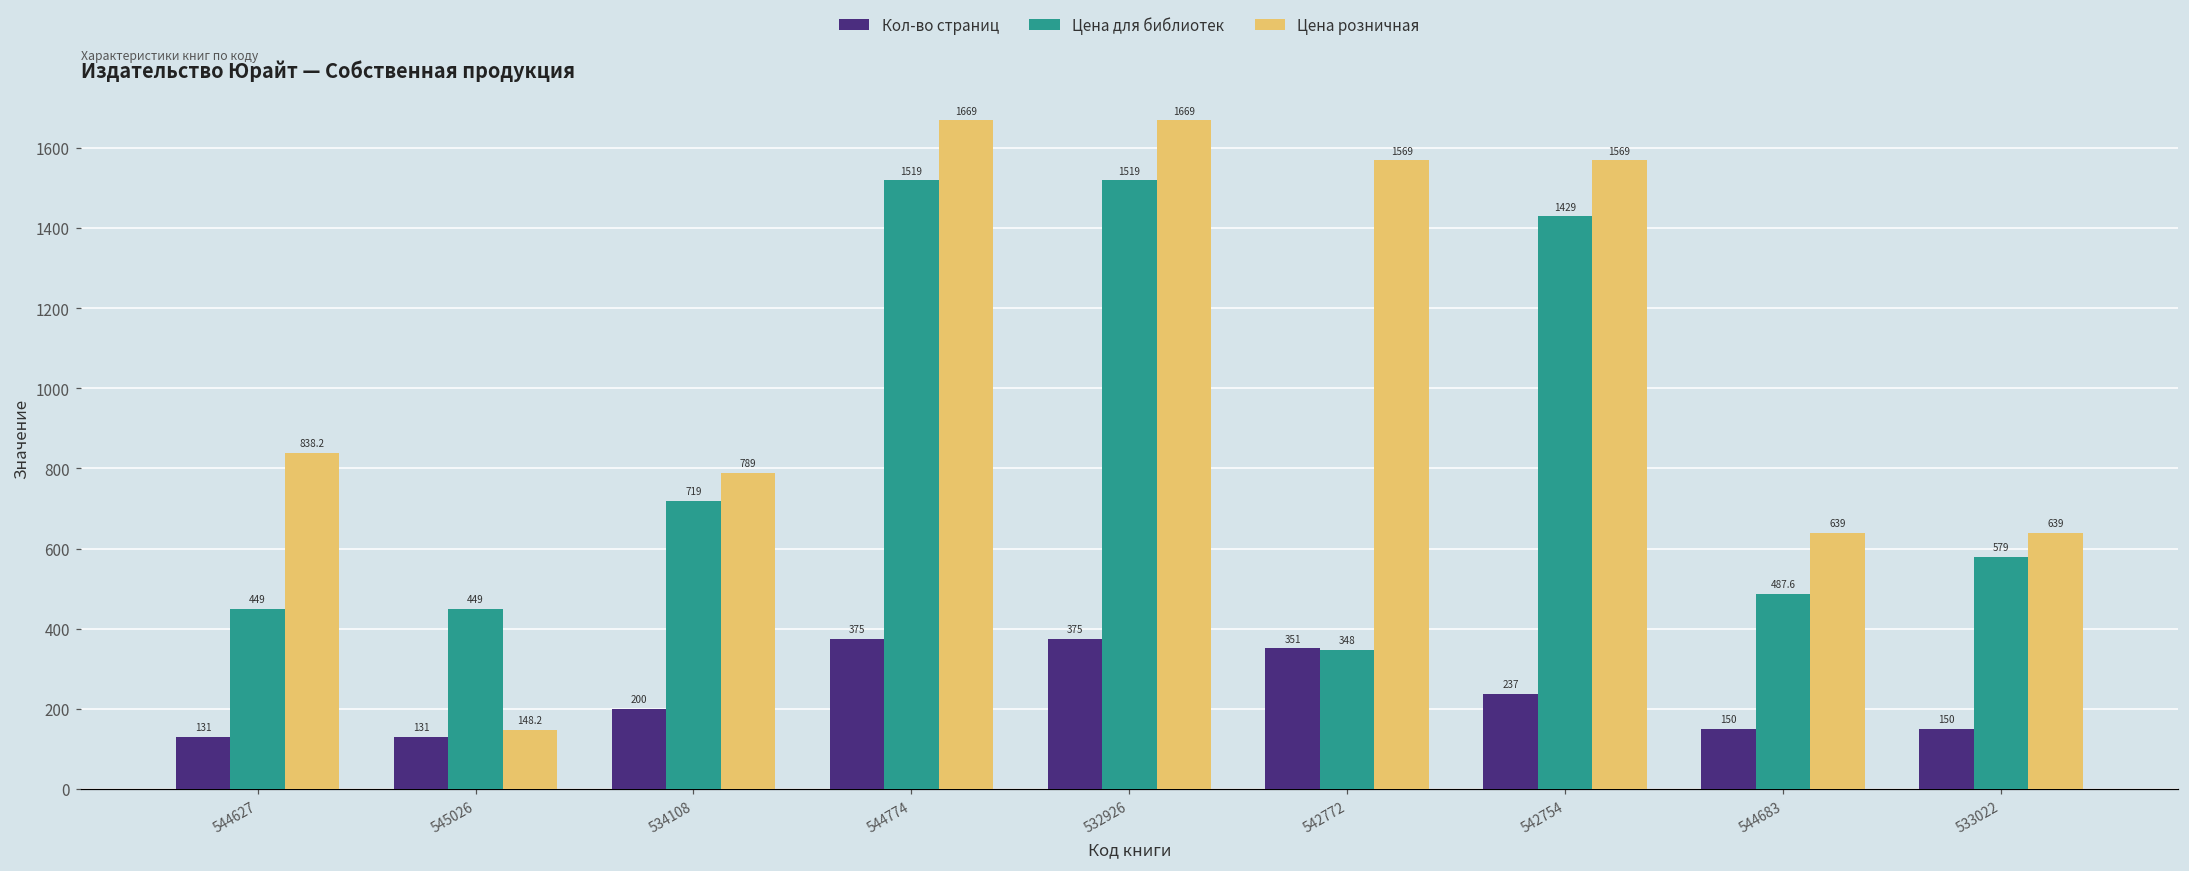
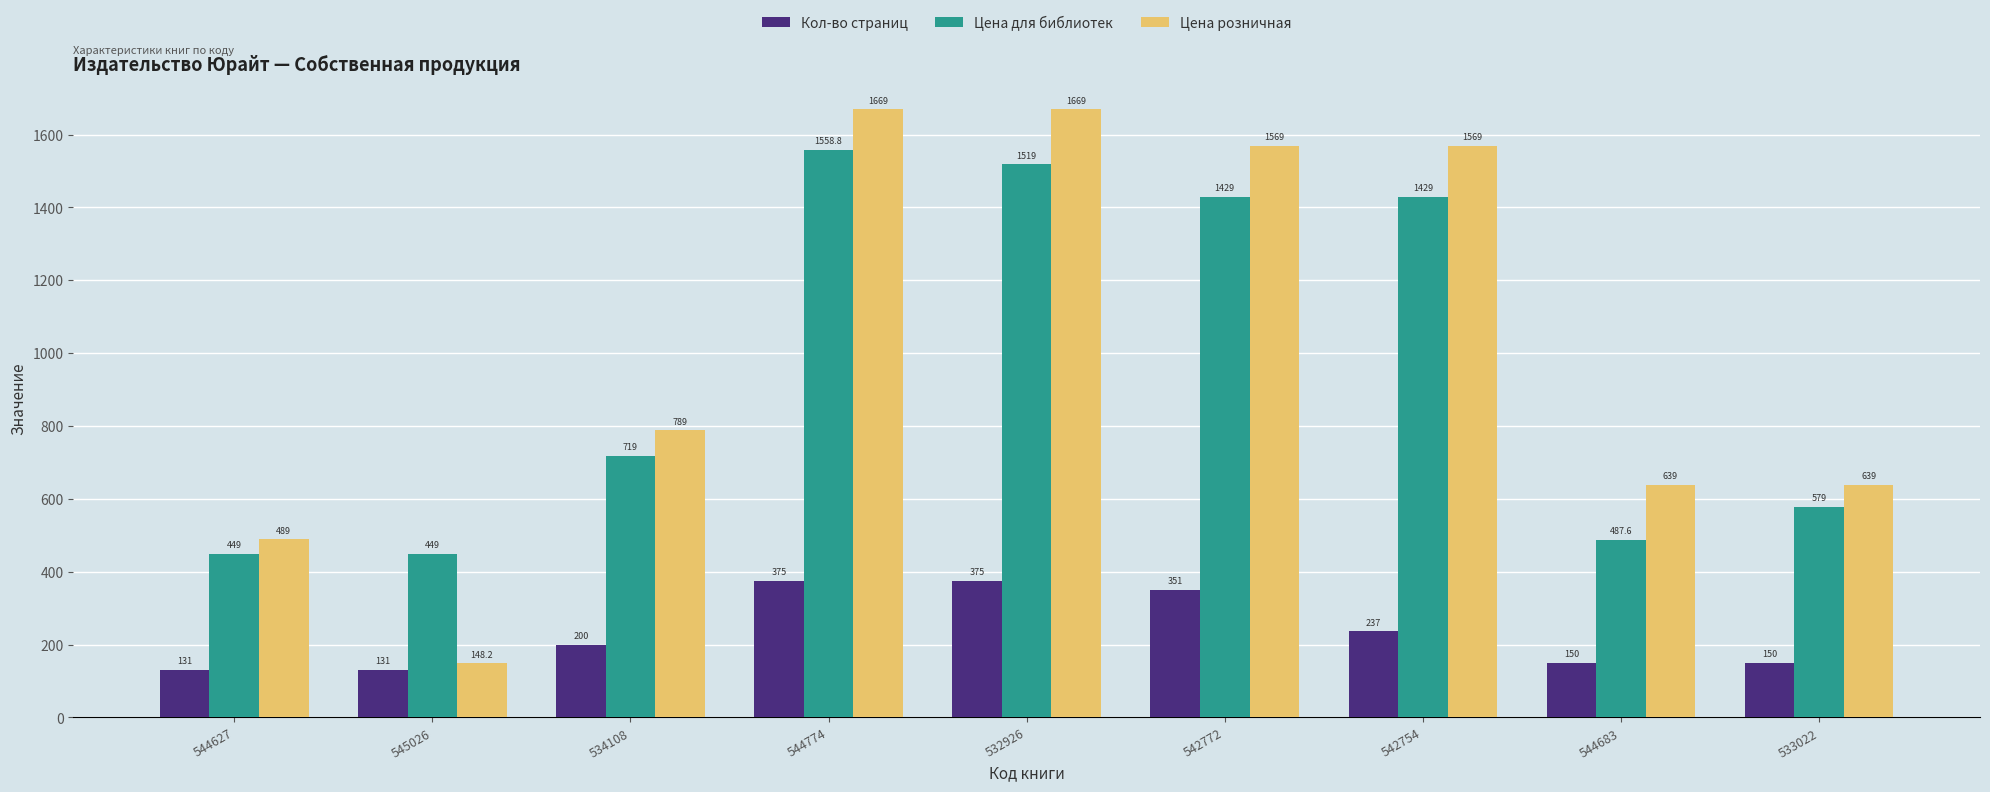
  {
    "Кол-во страниц": {
      "544627": 131,
      "545026": 131,
      "534108": 200,
      "544774": 375,
      "532926": 375,
      "542772": 351,
      "542754": 237,
      "544683": 150,
      "533022": 150
    },
    "Цена для библиотек": {
      "544627": 449,
      "545026": 449,
      "534108": 719,
-     "544774": 1519,
+     "544774": 1558.8,
      "532926": 1519,
-     "542772": 348,
+     "542772": 1429,
      "542754": 1429,
      "544683": 487.6,
      "533022": 579
    },
    "Цена розничная": {
-     "544627": 838.2,
+     "544627": 489,
      "545026": 148.2,
      "534108": 789,
      "544774": 1669,
      "532926": 1669,
      "542772": 1569,
      "542754": 1569,
      "544683": 639,
      "533022": 639
    }
  }
